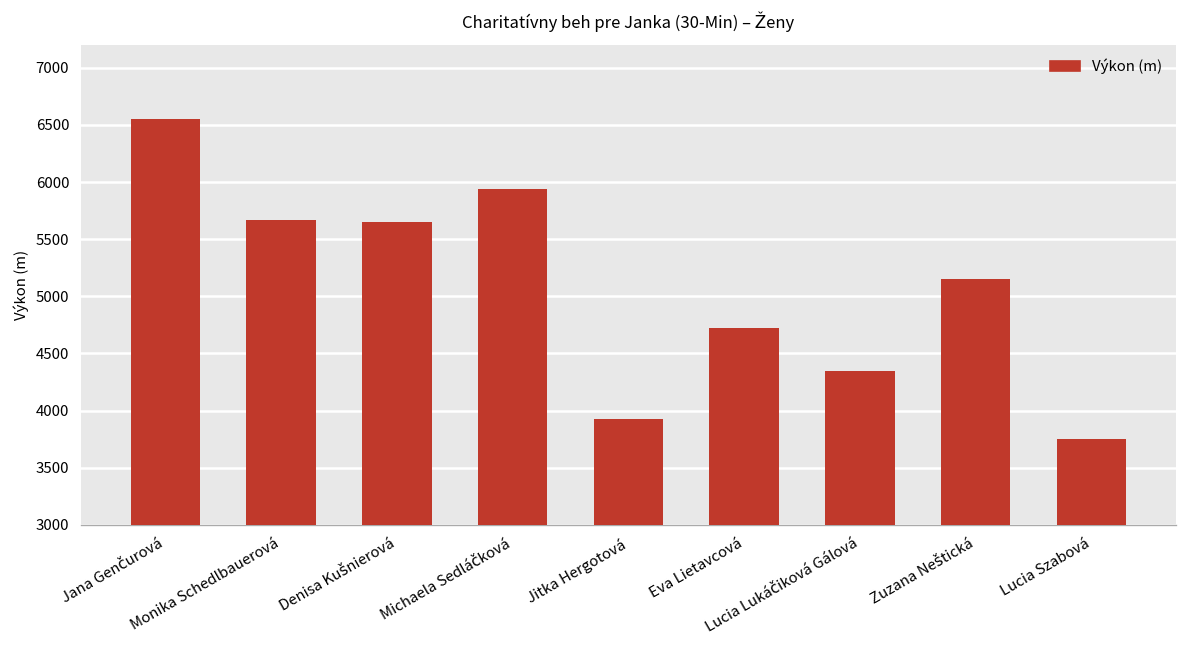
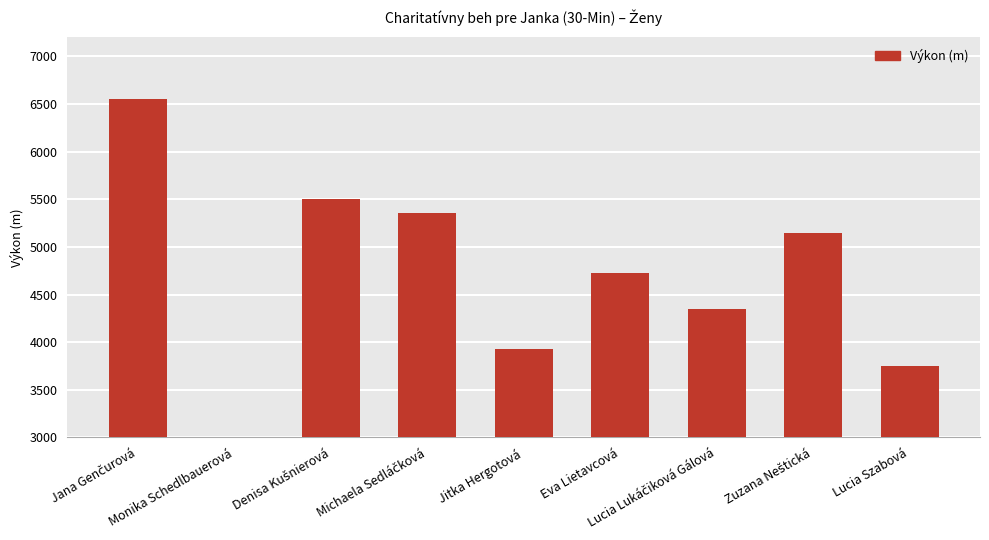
  {
    "Jana Genčurová": 6600,
-   "Monika Schedlbauerová": 5700,
-   "Denisa Kušnierová": 5700,
-   "Michaela Sedláčková": 5900,
+   "Monika Schedlbauerová": 3000,
+   "Denisa Kušnierová": 5500,
+   "Michaela Sedláčková": 5400,
    "Jitka Hergotová": 3900,
    "Eva Lietavcová": 4700,
    "Lucia Lukáčiková Gálová": 4300,
    "Zuzana Neštická": 5200,
    "Lucia Szabová": 3800
  }
